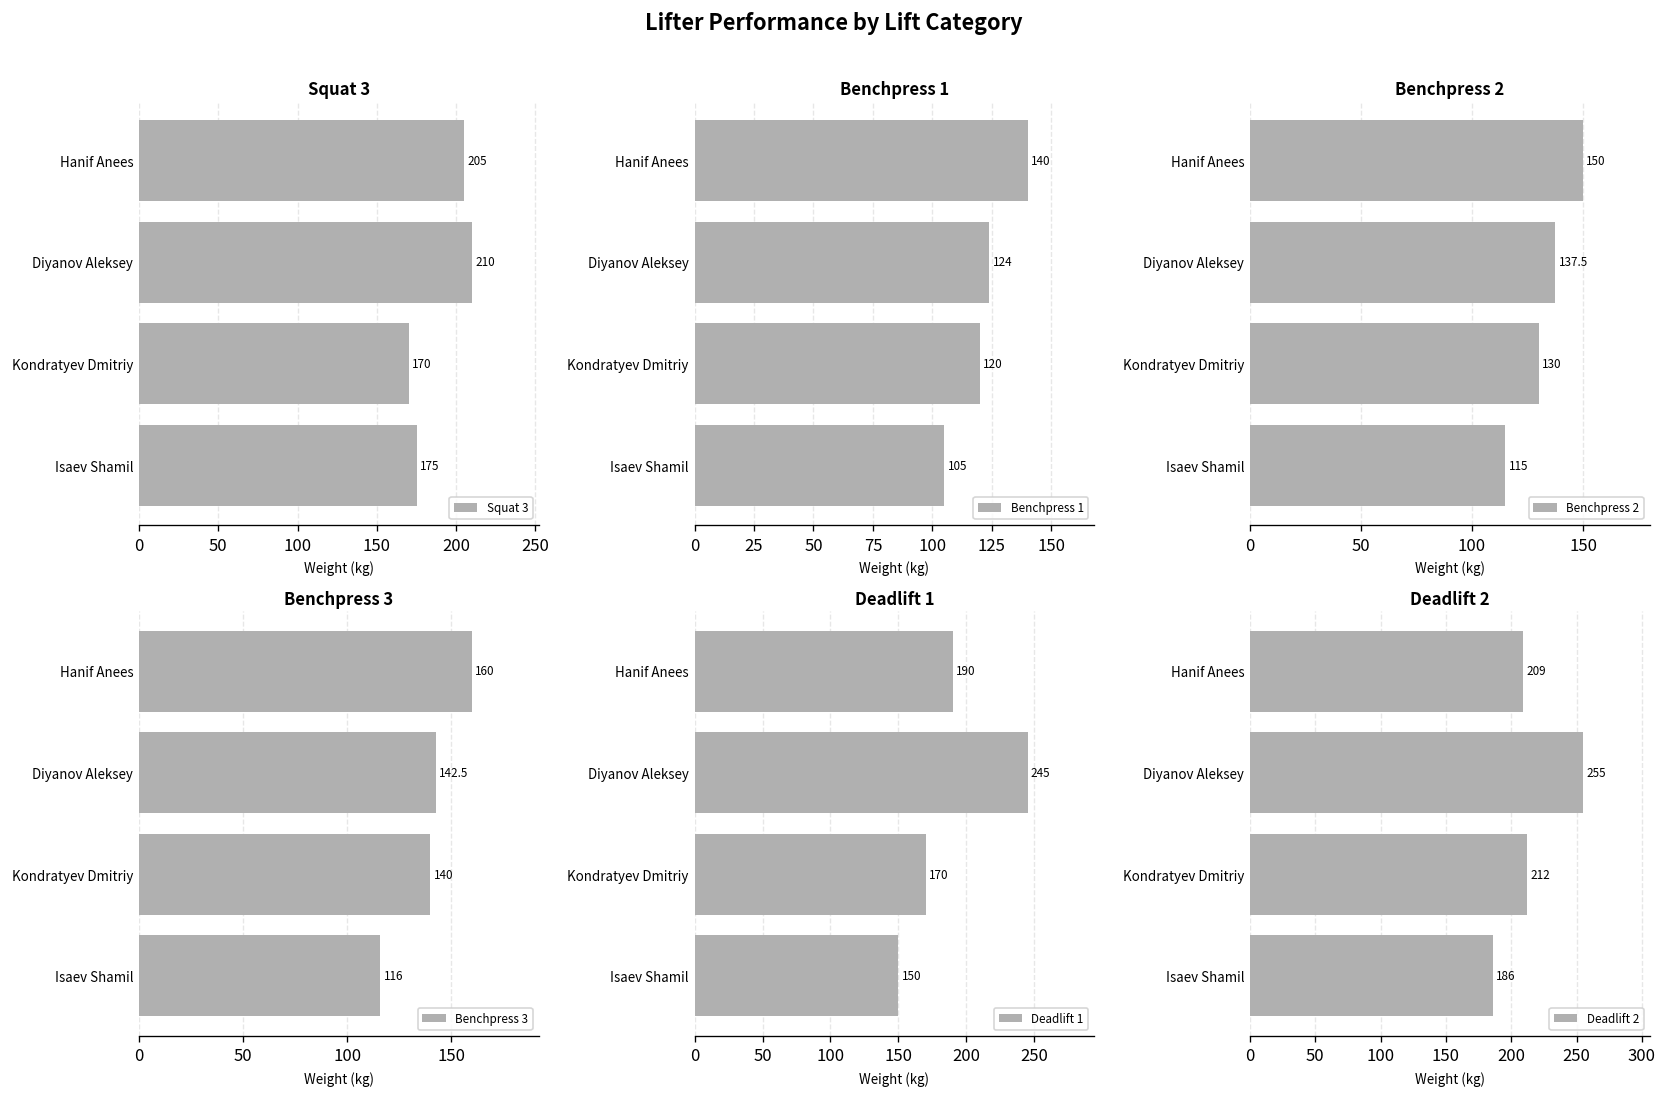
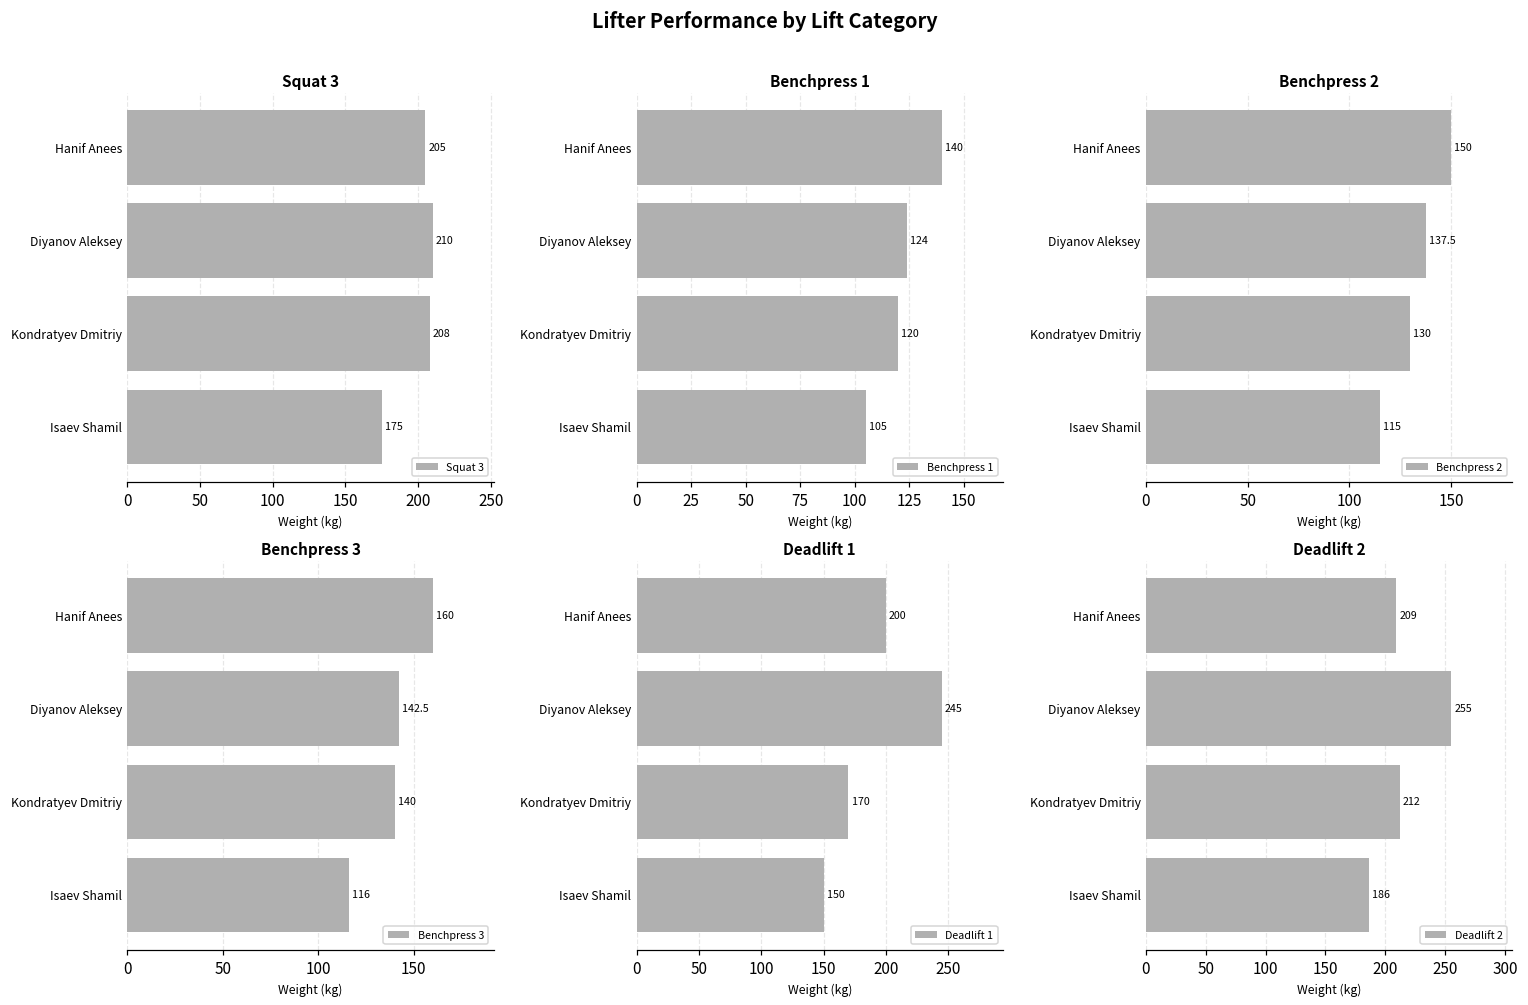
  {
    "Squat 3": {
      "Hanif Anees": 205,
      "Diyanov Aleksey": 210,
-     "Kondratyev Dmitriy": 170,
+     "Kondratyev Dmitriy": 208,
      "Isaev Shamil": 175
    },
    "Benchpress 1": {
      "Hanif Anees": 140,
      "Diyanov Aleksey": 124,
      "Kondratyev Dmitriy": 120,
      "Isaev Shamil": 105
    },
    "Benchpress 2": {
      "Hanif Anees": 150,
      "Diyanov Aleksey": 137.5,
      "Kondratyev Dmitriy": 130,
      "Isaev Shamil": 115
    },
    "Benchpress 3": {
      "Hanif Anees": 160,
      "Diyanov Aleksey": 142.5,
      "Kondratyev Dmitriy": 140,
      "Isaev Shamil": 116
    },
    "Deadlift 1": {
-     "Hanif Anees": 190,
+     "Hanif Anees": 200,
      "Diyanov Aleksey": 245,
      "Kondratyev Dmitriy": 170,
      "Isaev Shamil": 150
    },
    "Deadlift 2": {
      "Hanif Anees": 209,
      "Diyanov Aleksey": 255,
      "Kondratyev Dmitriy": 212,
      "Isaev Shamil": 186
    }
  }
